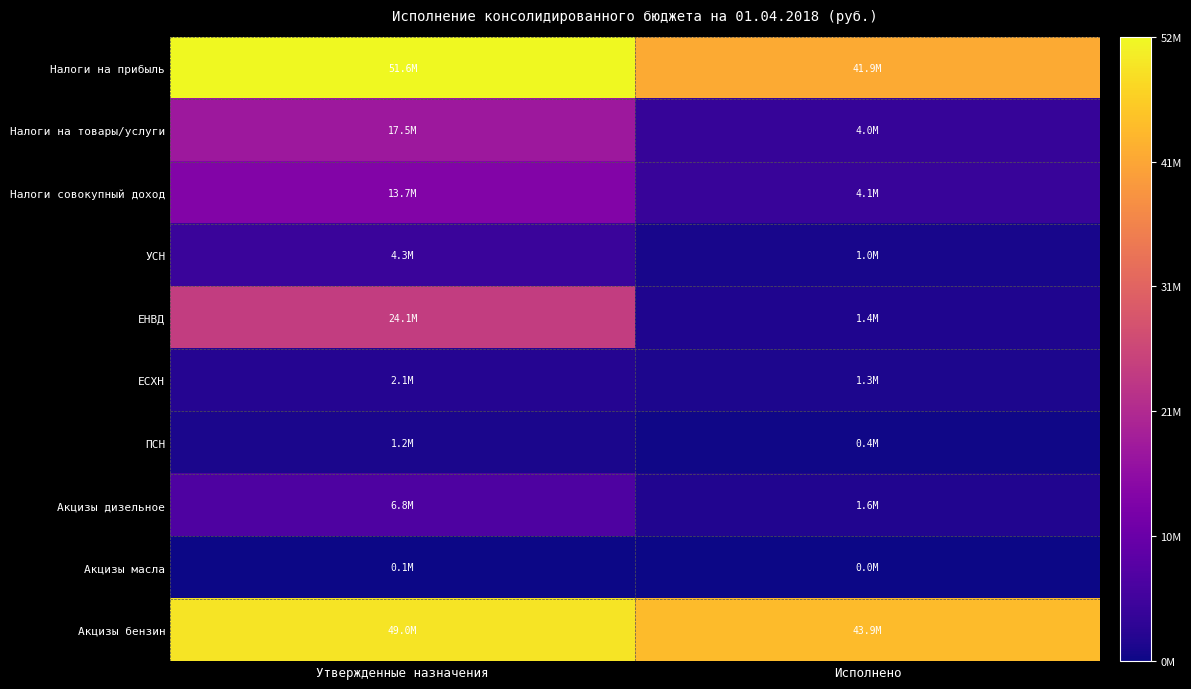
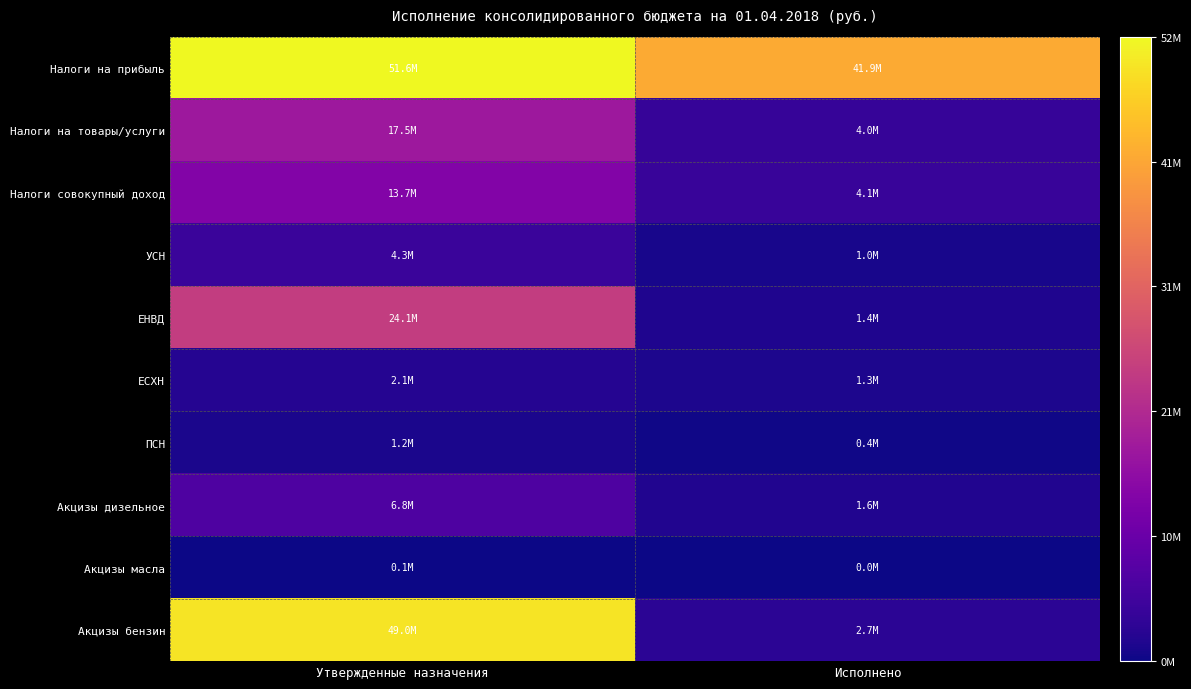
  {
    "Налоги на прибыль": {
      "Утвержденные назначения": "51.6M",
      "Исполнено": "41.9M"
    },
    "Налоги на товары/услуги": {
      "Утвержденные назначения": "17.5M",
      "Исполнено": "4.0M"
    },
    "Налоги совокупный доход": {
      "Утвержденные назначения": "13.7M",
      "Исполнено": "4.1M"
    },
    "УСН": {
      "Утвержденные назначения": "4.3M",
      "Исполнено": "1.0M"
    },
    "ЕНВД": {
      "Утвержденные назначения": "24.1M",
      "Исполнено": "1.4M"
    },
    "ЕСХН": {
      "Утвержденные назначения": "2.1M",
      "Исполнено": "1.3M"
    },
    "ПСН": {
      "Утвержденные назначения": "1.2M",
      "Исполнено": "0.4M"
    },
    "Акцизы дизельное": {
      "Утвержденные назначения": "6.8M",
      "Исполнено": "1.6M"
    },
    "Акцизы масла": {
      "Утвержденные назначения": "0.1M",
      "Исполнено": "0.0M"
    },
    "Акцизы бензин": {
      "Утвержденные назначения": "49.0M",
-     "Исполнено": "43.9M"
+     "Исполнено": "2.7M"
    }
  }
